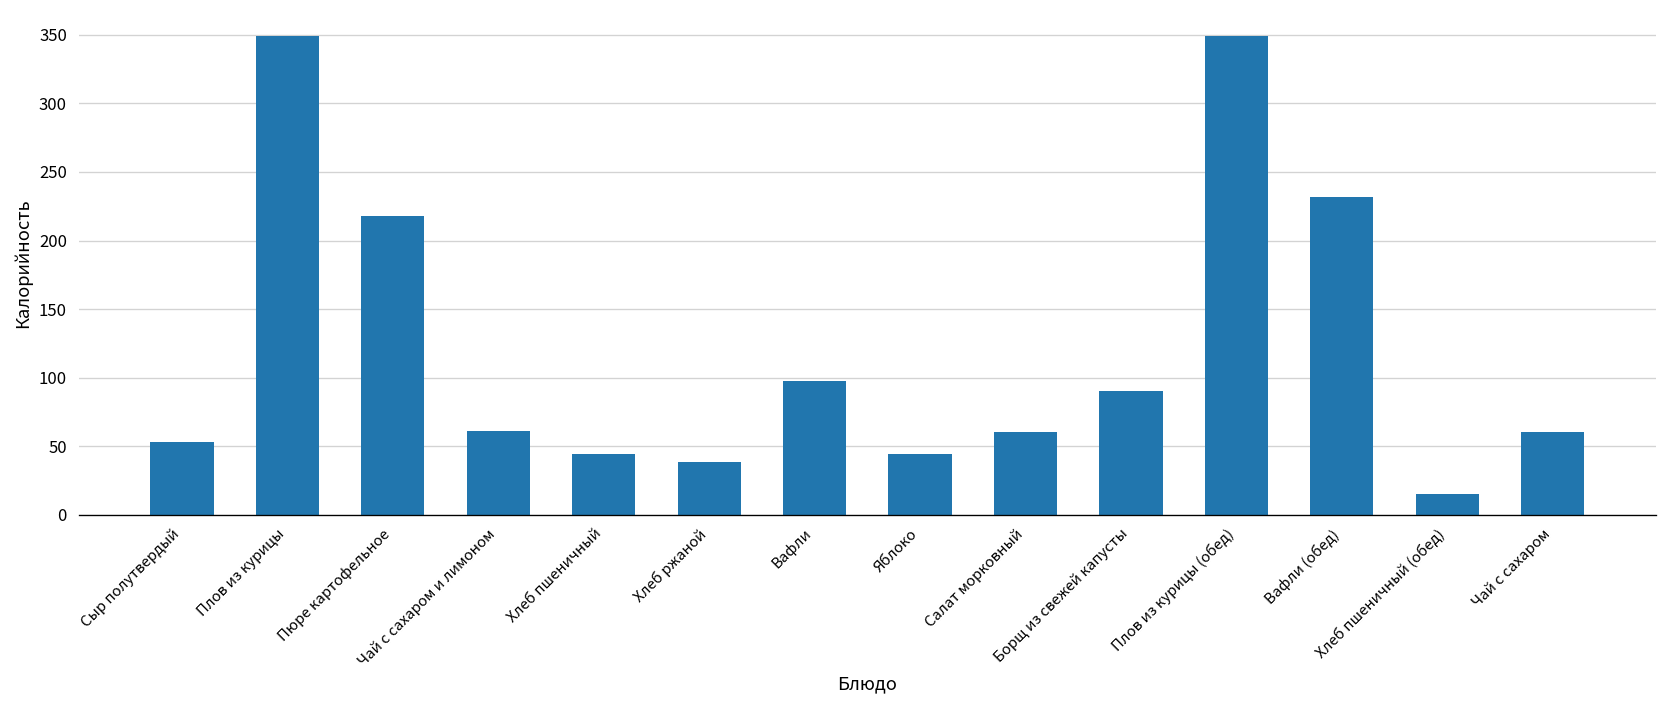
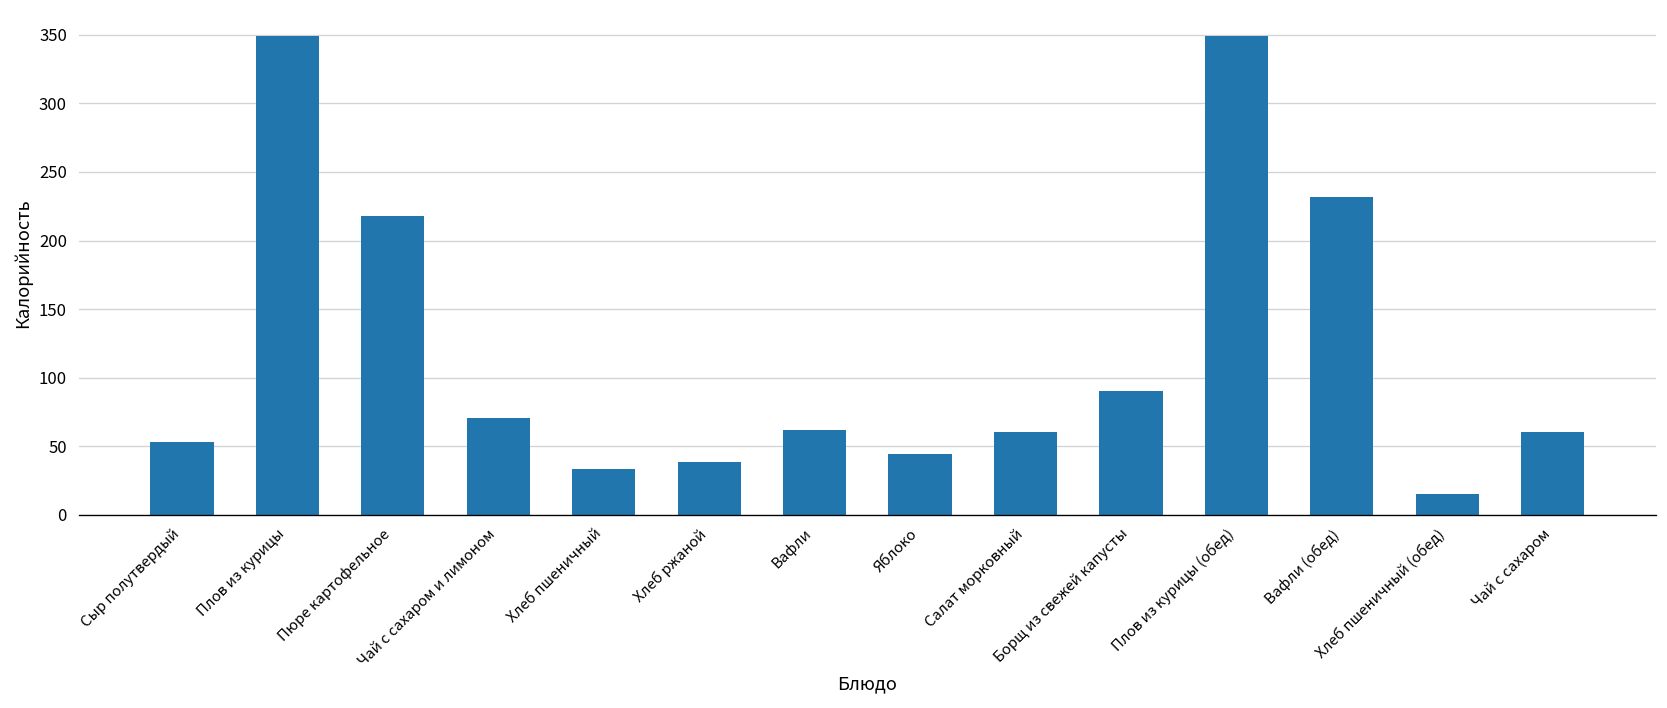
  {
    "Сыр полутвердый": 53,
    "Плов из курицы": 349,
    "Пюре картофельное": 218,
-   "Чай с сахаром и лимоном": 62,
-   "Хлеб пшеничный": 44,
+   "Чай с сахаром и лимоном": 71,
+   "Хлеб пшеничный": 34,
    "Хлеб ржаной": 39,
-   "Вафли": 98,
+   "Вафли": 62,
    "Яблоко": 44,
    "Салат морковный": 61,
    "Борщ из свежей капусты": 91,
    "Плов из курицы (обед)": 349,
    "Вафли (обед)": 231,
    "Хлеб пшеничный (обед)": 15,
    "Чай с сахаром": 60
  }
